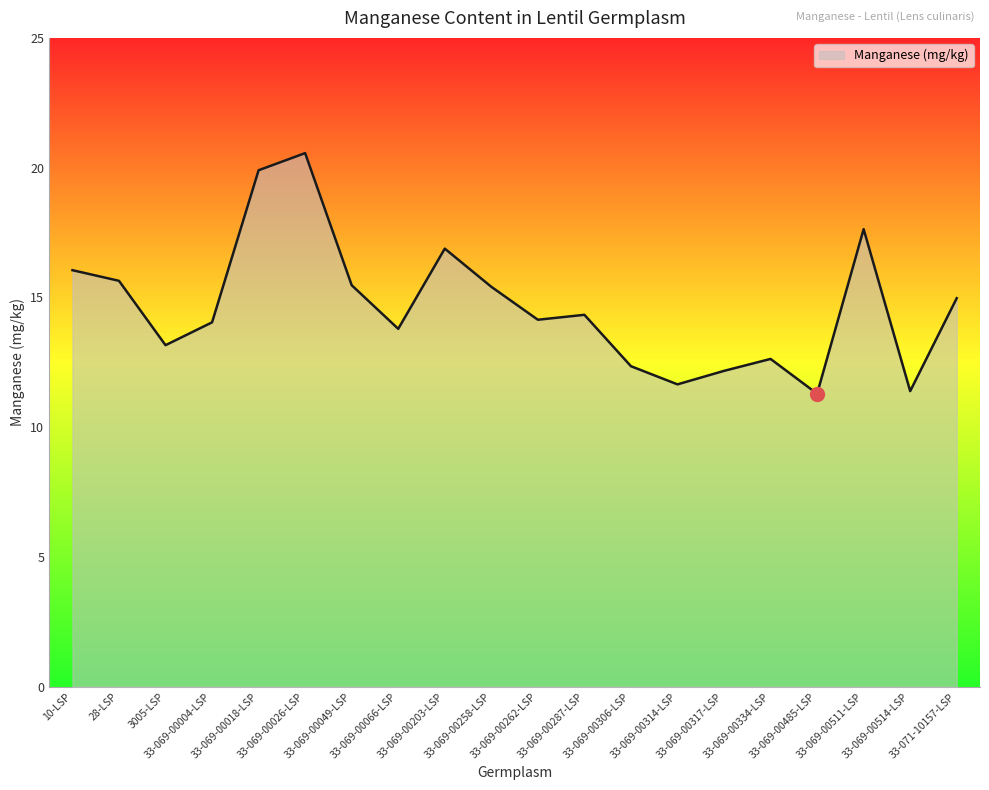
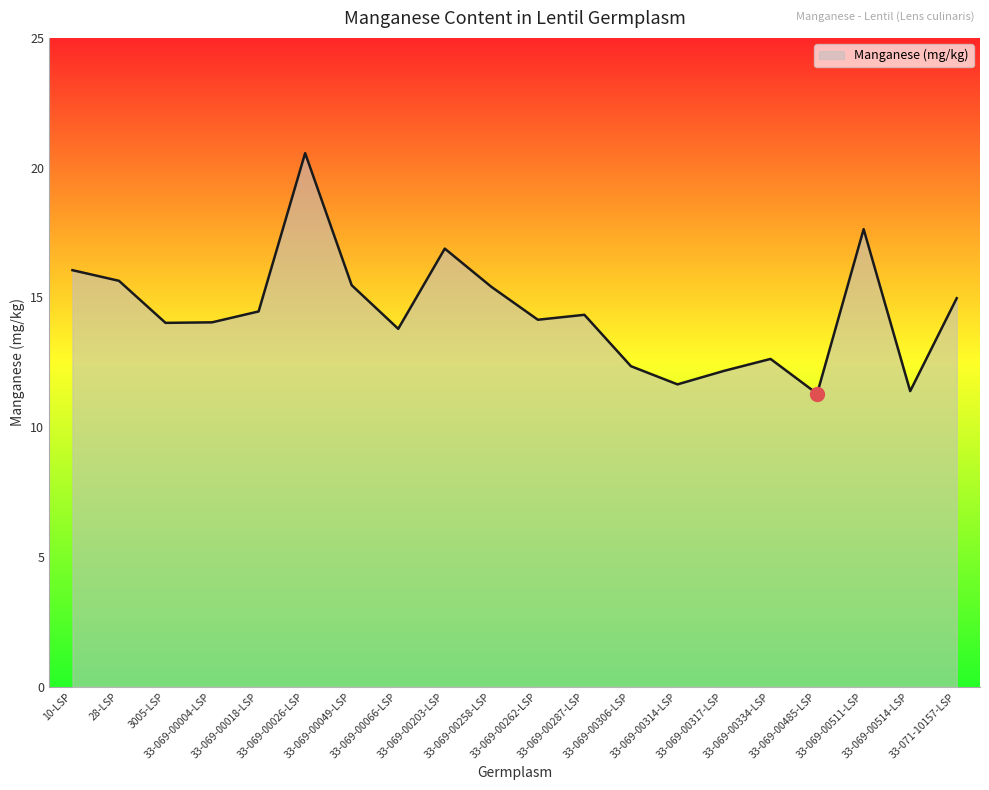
  {
    "Manganese (mg/kg)": {
      "10-LSP": 16.1,
      "28-LSP": 15.6,
-     "3005-LSP": 13.2,
+     "3005-LSP": 14.0,
      "33-069-00004-LSP": 14.0,
-     "33-069-00018-LSP": 19.9,
+     "33-069-00018-LSP": 14.5,
      "33-069-00026-LSP": 20.6,
      "33-069-00049-LSP": 15.5,
      "33-069-00066-LSP": 13.8,
      "33-069-00203-LSP": 16.9,
      "33-069-00258-LSP": 15.4,
      "33-069-00262-LSP": 14.1,
      "33-069-00287-LSP": 14.3,
      "33-069-00306-LSP": 12.4,
      "33-069-00314-LSP": 11.7,
      "33-069-00317-LSP": 12.2,
      "33-069-00334-LSP": 12.6,
      "33-069-00511-LSP": 17.6,
      "33-069-00514-LSP": 11.4,
      "33-071-10157-LSP": 15.0
    }
  }
